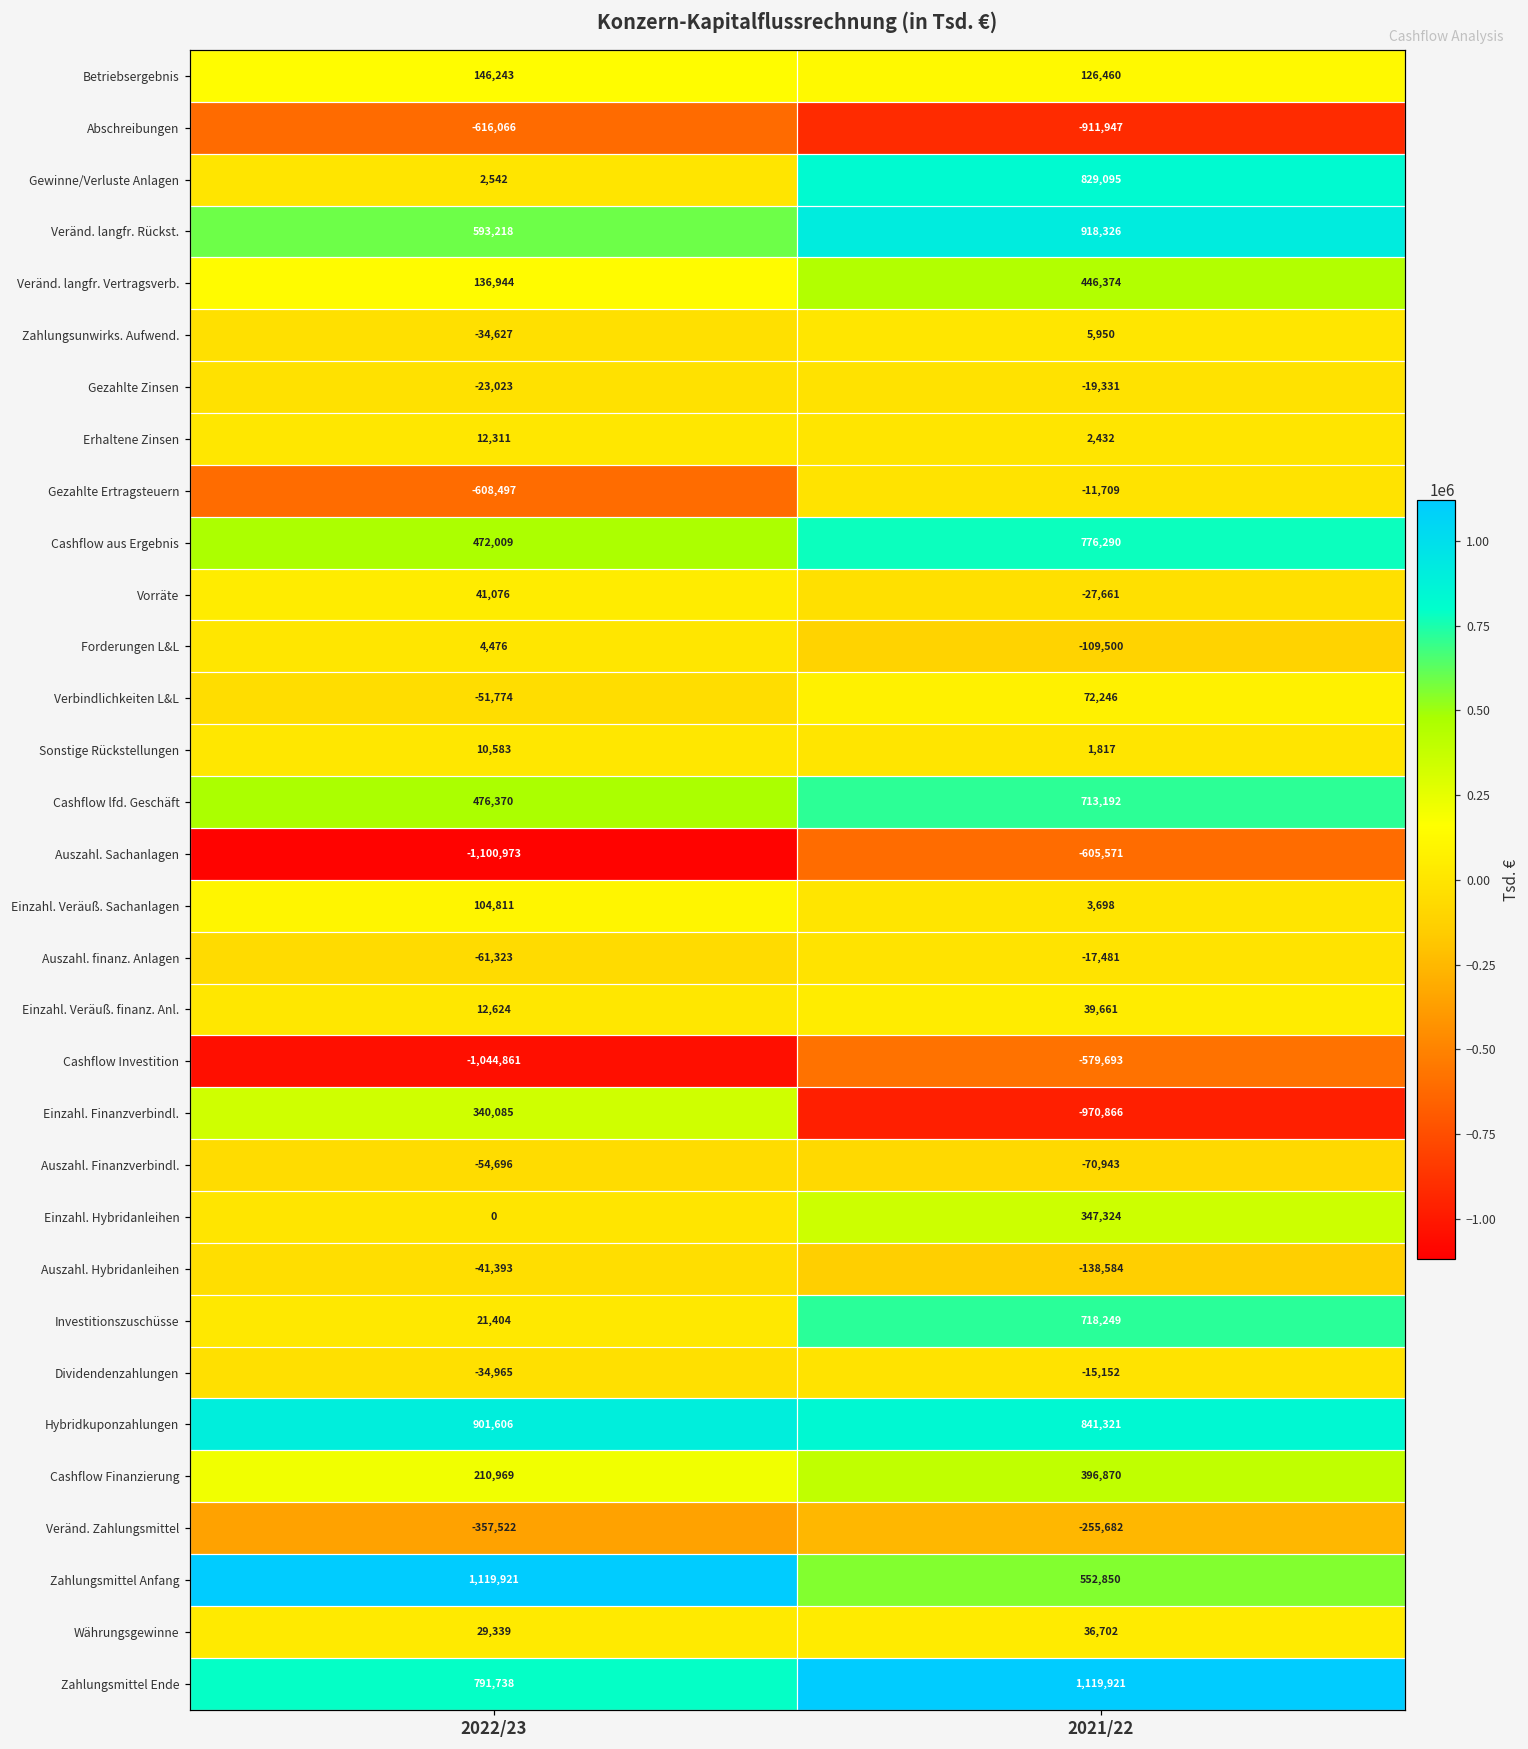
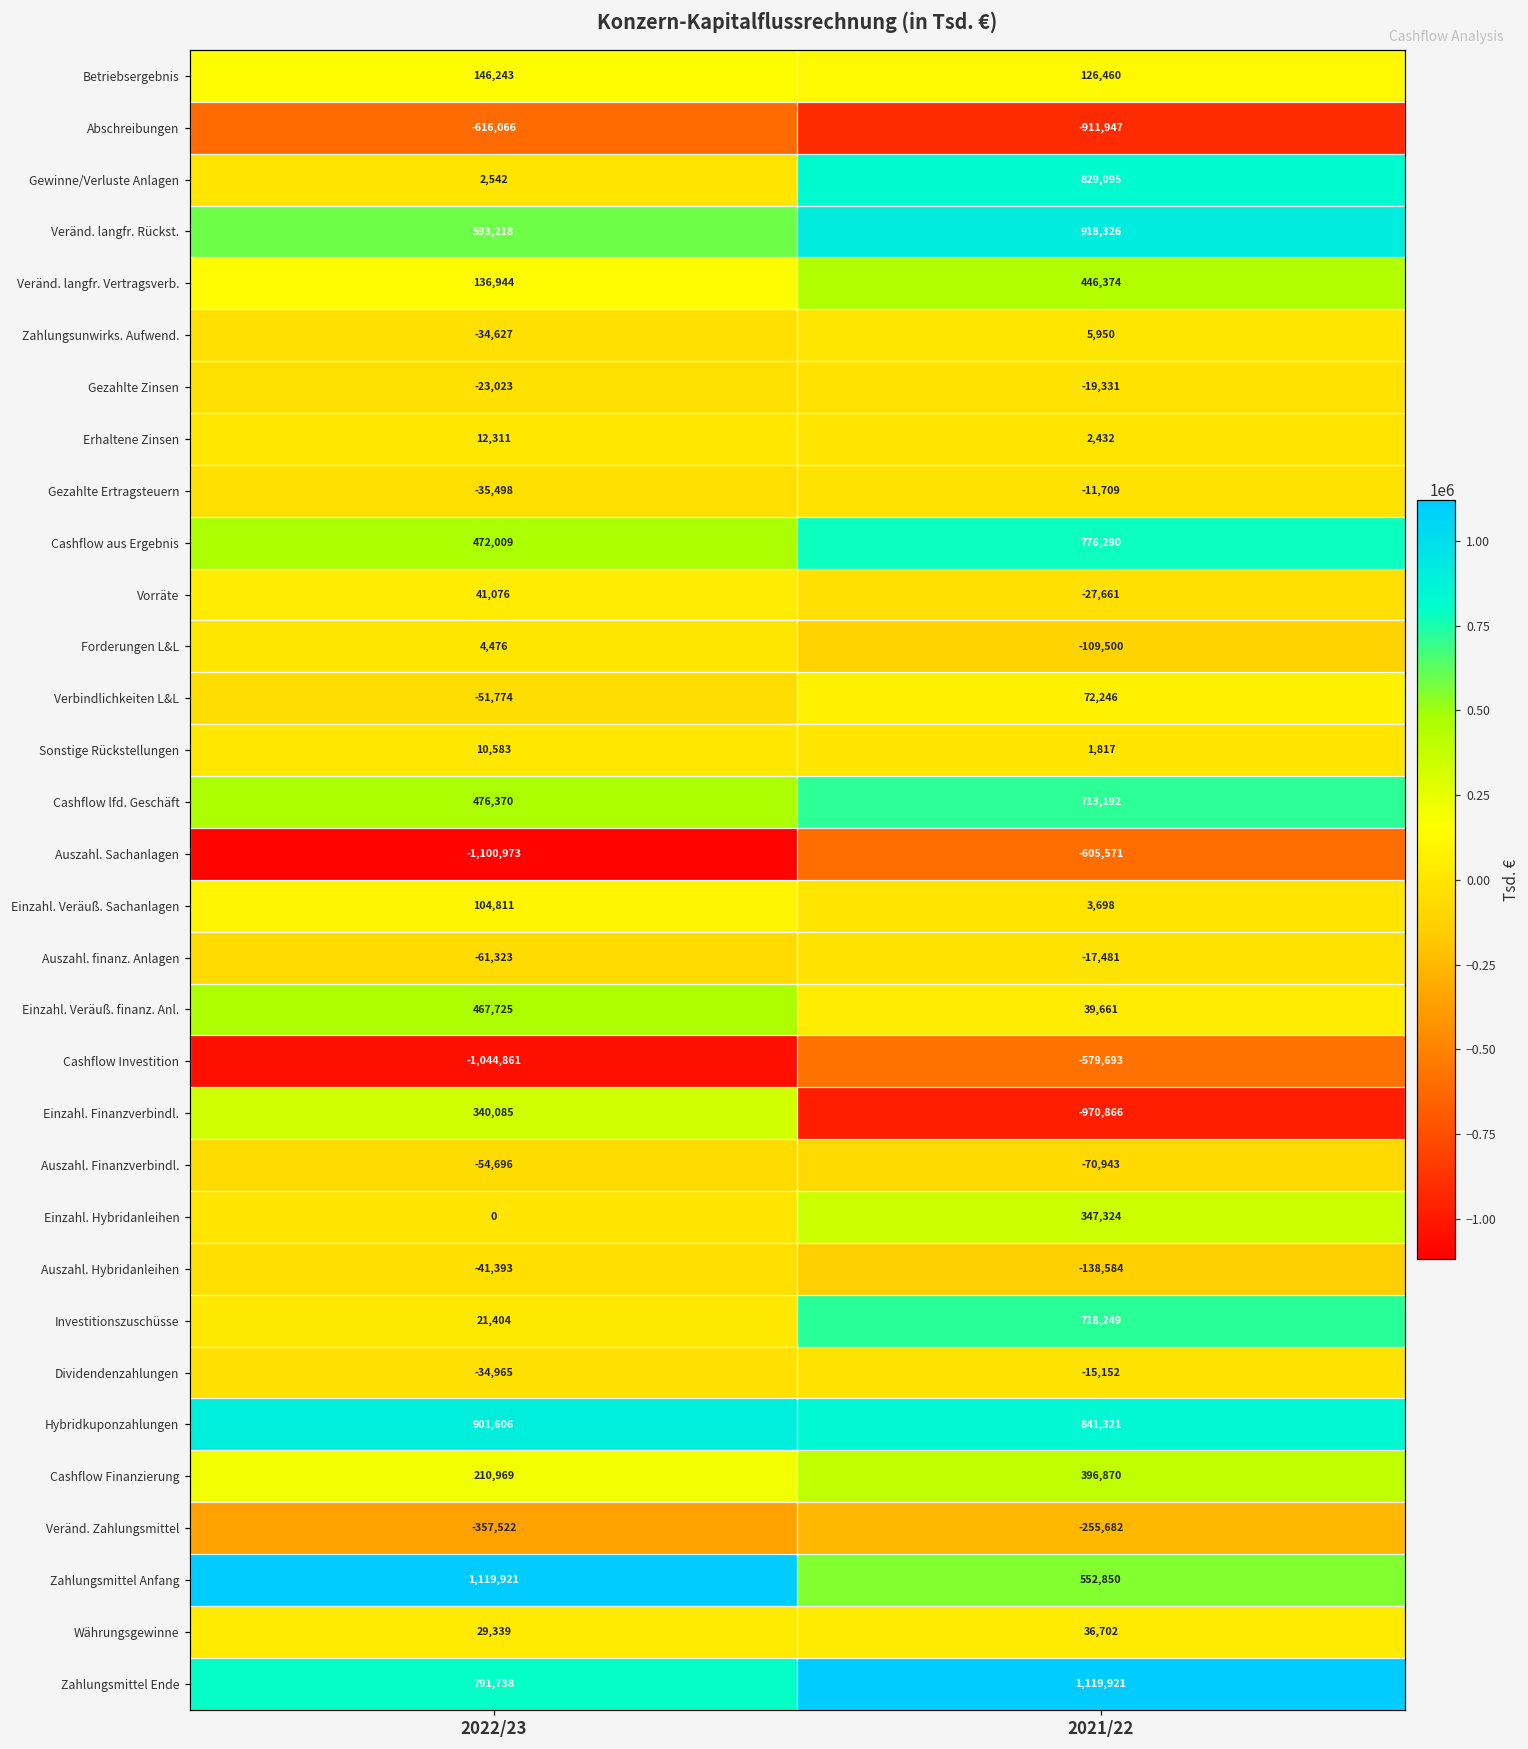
  {
    "Betriebsergebnis": {
      "2022/23": "146,243",
      "2021/22": "126,460"
    },
    "Abschreibungen": {
      "2022/23": "-616,066",
      "2021/22": "-911,947"
    },
    "Gewinne/Verluste Anlagen": {
      "2022/23": "2,542",
      "2021/22": "829,095"
    },
    "Veränd. langfr. Rückst.": {
      "2022/23": "593,218",
      "2021/22": "918,326"
    },
    "Veränd. langfr. Vertragsverb.": {
      "2022/23": "136,944",
      "2021/22": "446,374"
    },
    "Zahlungsunwirks. Aufwend.": {
      "2022/23": "-34,627",
      "2021/22": "5,950"
    },
    "Gezahlte Zinsen": {
      "2022/23": "-23,023",
      "2021/22": "-19,331"
    },
    "Erhaltene Zinsen": {
      "2022/23": "12,311",
      "2021/22": "2,432"
    },
    "Gezahlte Ertragsteuern": {
-     "2022/23": "-608,497",
+     "2022/23": "-35,498",
      "2021/22": "-11,709"
    },
    "Cashflow aus Ergebnis": {
      "2022/23": "472,009",
      "2021/22": "776,290"
    },
    "Vorräte": {
      "2022/23": "41,076",
      "2021/22": "-27,661"
    },
    "Forderungen L&L": {
      "2022/23": "4,476",
      "2021/22": "-109,500"
    },
    "Verbindlichkeiten L&L": {
      "2022/23": "-51,774",
      "2021/22": "72,246"
    },
    "Sonstige Rückstellungen": {
      "2022/23": "10,583",
      "2021/22": "1,817"
    },
    "Cashflow lfd. Geschäft": {
      "2022/23": "476,370",
      "2021/22": "713,192"
    },
    "Auszahl. Sachanlagen": {
      "2022/23": "-1,100,973",
      "2021/22": "-605,571"
    },
    "Einzahl. Veräuß. Sachanlagen": {
      "2022/23": "104,811",
      "2021/22": "3,698"
    },
    "Auszahl. finanz. Anlagen": {
      "2022/23": "-61,323",
      "2021/22": "-17,481"
    },
    "Einzahl. Veräuß. finanz. Anl.": {
-     "2022/23": "12,624",
+     "2022/23": "467,725",
      "2021/22": "39,661"
    },
    "Cashflow Investition": {
      "2022/23": "-1,044,861",
      "2021/22": "-579,693"
    },
    "Einzahl. Finanzverbindl.": {
      "2022/23": "340,085",
      "2021/22": "-970,866"
    },
    "Auszahl. Finanzverbindl.": {
      "2022/23": "-54,696",
      "2021/22": "-70,943"
    },
    "Einzahl. Hybridanleihen": {
      "2022/23": "0",
      "2021/22": "347,324"
    },
    "Auszahl. Hybridanleihen": {
      "2022/23": "-41,393",
      "2021/22": "-138,584"
    },
    "Investitionszuschüsse": {
      "2022/23": "21,404",
      "2021/22": "718,249"
    },
    "Dividendenzahlungen": {
      "2022/23": "-34,965",
      "2021/22": "-15,152"
    },
    "Hybridkuponzahlungen": {
      "2022/23": "901,606",
      "2021/22": "841,321"
    },
    "Cashflow Finanzierung": {
      "2022/23": "210,969",
      "2021/22": "396,870"
    },
    "Veränd. Zahlungsmittel": {
      "2022/23": "-357,522",
      "2021/22": "-255,682"
    },
    "Zahlungsmittel Anfang": {
      "2022/23": "1,119,921",
      "2021/22": "552,850"
    },
    "Währungsgewinne": {
      "2022/23": "29,339",
      "2021/22": "36,702"
    },
    "Zahlungsmittel Ende": {
      "2022/23": "791,738",
      "2021/22": "1,119,921"
    }
  }
